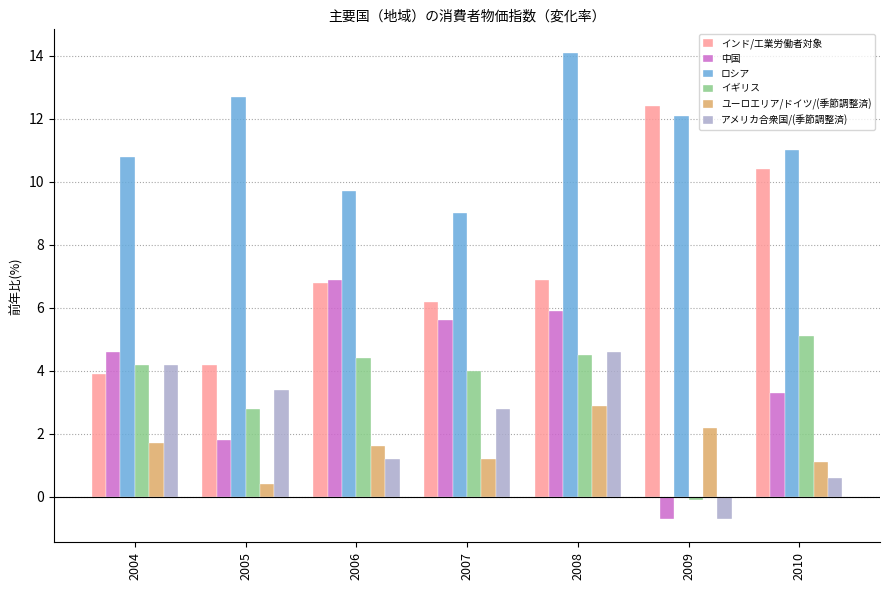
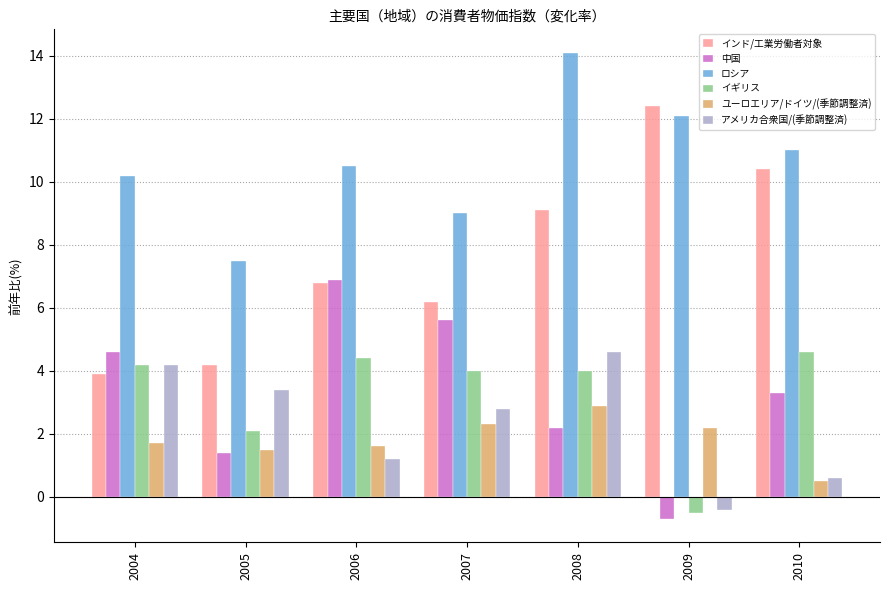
  {
    "インド/工業労働者対象": {
      "2004": 3.9,
      "2005": 4.2,
      "2006": 6.8,
      "2007": 6.2,
-     "2008": 6.9,
+     "2008": 9.1,
      "2009": 12.4,
      "2010": 10.4
    },
    "中国": {
      "2004": 4.6,
-     "2005": 1.8,
+     "2005": 1.4,
      "2006": 6.9,
      "2007": 5.6,
-     "2008": 5.9,
+     "2008": 2.2,
      "2009": -0.7,
      "2010": 3.3
    },
    "ロシア": {
-     "2004": 10.8,
-     "2005": 12.7,
-     "2006": 9.7,
+     "2004": 10.2,
+     "2005": 7.5,
+     "2006": 10.5,
      "2007": 9.0,
      "2008": 14.1,
      "2009": 12.1,
      "2010": 11.0
    },
    "イギリス": {
      "2004": 4.2,
-     "2005": 2.8,
+     "2005": 2.1,
      "2006": 4.4,
      "2007": 4.0,
-     "2008": 4.5,
-     "2009": -0.1,
-     "2010": 5.1
+     "2008": 4.0,
+     "2009": -0.5,
+     "2010": 4.6
    },
    "ユーロエリア/ドイツ/(季節調整済)": {
      "2004": 1.7,
-     "2005": 0.4,
+     "2005": 1.5,
      "2006": 1.6,
-     "2007": 1.2,
+     "2007": 2.3,
      "2008": 2.9,
      "2009": 2.2,
-     "2010": 1.1
+     "2010": 0.5
    },
    "アメリカ合衆国/(季節調整済)": {
      "2004": 4.2,
      "2005": 3.4,
      "2006": 1.2,
      "2007": 2.8,
      "2008": 4.6,
-     "2009": -0.7,
+     "2009": -0.4,
      "2010": 0.6
    }
  }
